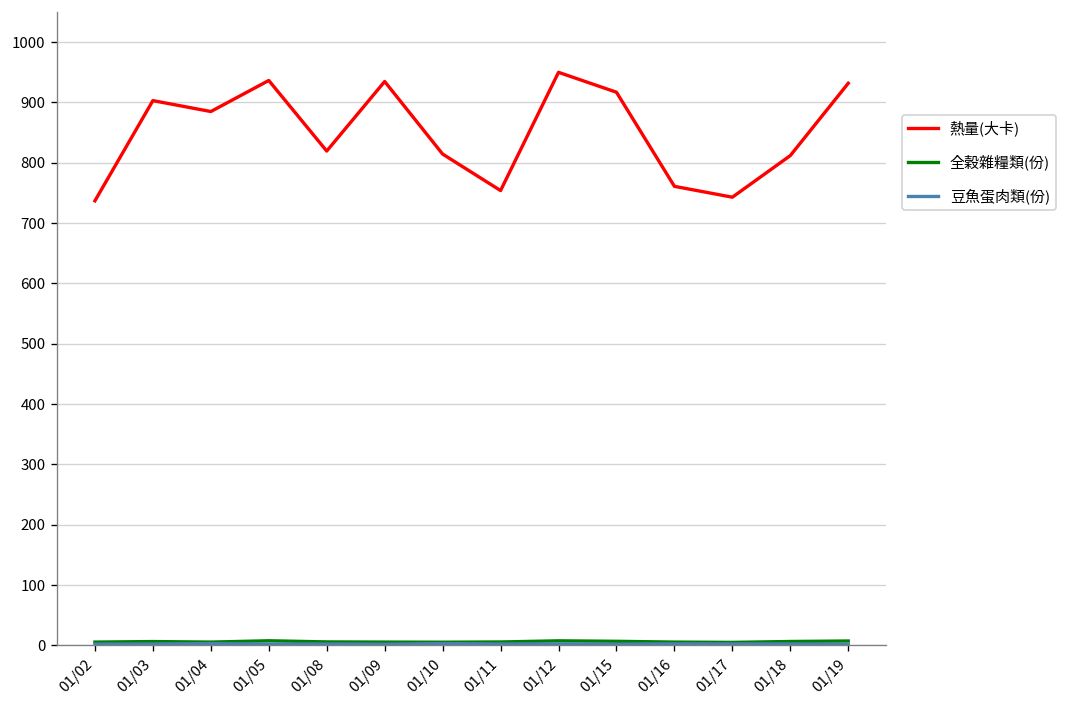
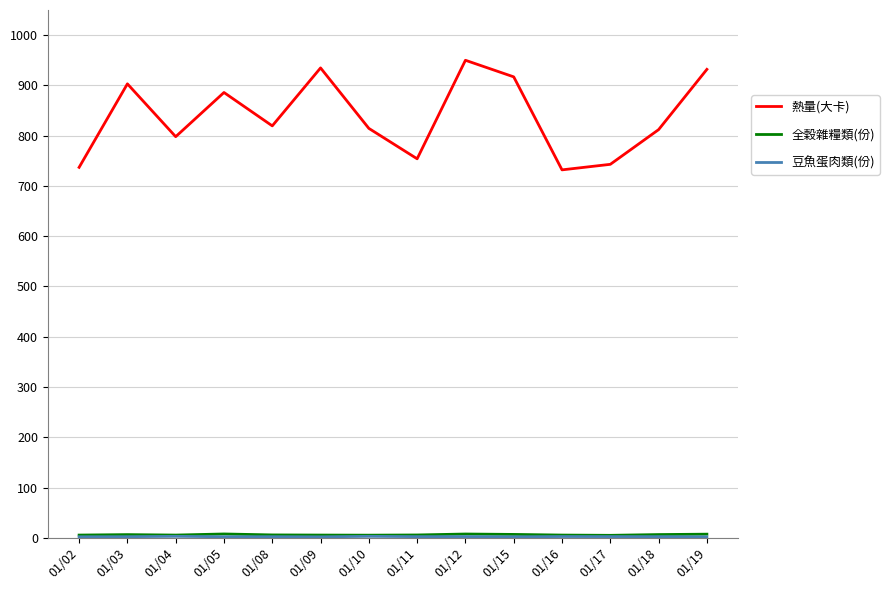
  {
    "熱量(大卡)": {
      "01/02": 740,
      "01/03": 900,
-     "01/04": 890,
-     "01/05": 940,
+     "01/04": 800,
+     "01/05": 890,
      "01/08": 820,
      "01/09": 930,
      "01/10": 810,
      "01/11": 750,
      "01/12": 950,
      "01/15": 920,
-     "01/16": 760,
+     "01/16": 730,
      "01/17": 740,
      "01/18": 810,
      "01/19": 930
    },
    "全穀雜糧類(份)": {
      "01/05": 10,
      "01/12": 10,
      "01/19": 10
    },
    "豆魚蛋肉類(份)": {
      "01/05": 0,
      "01/12": 0,
      "01/19": 0
    }
  }
